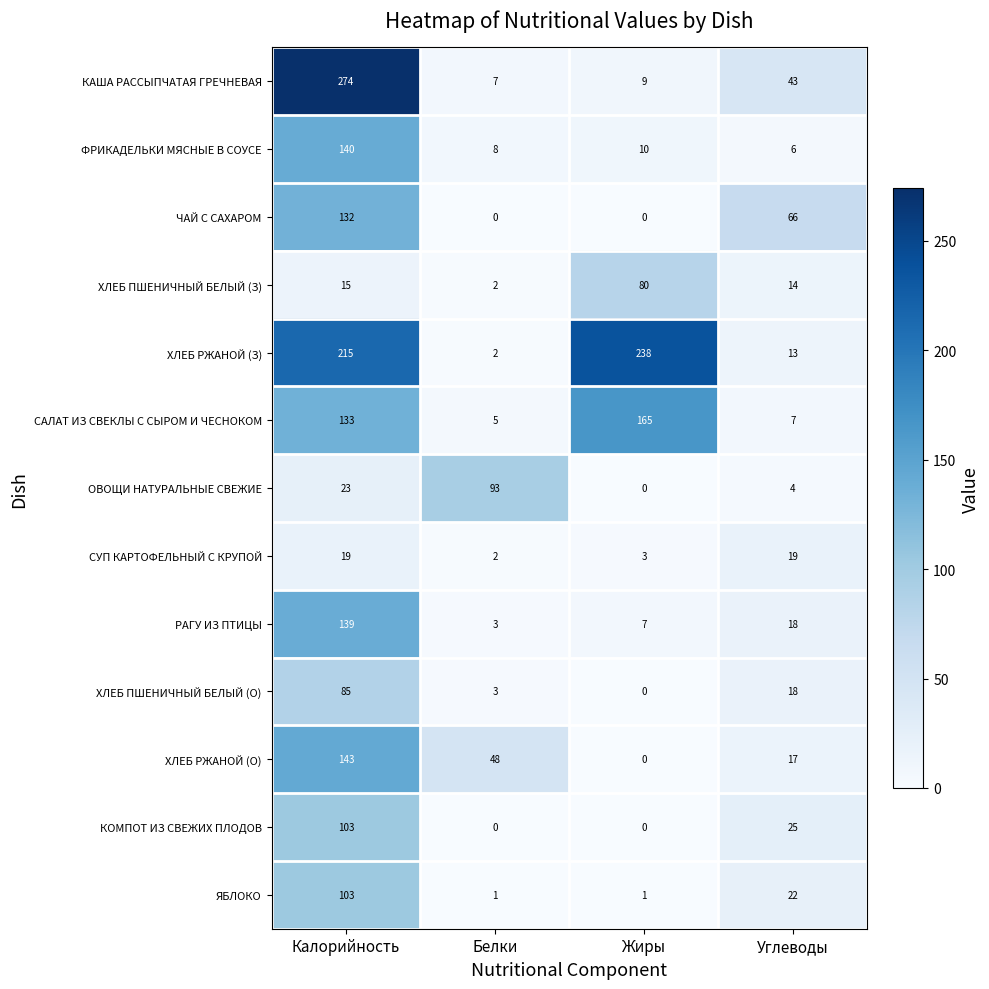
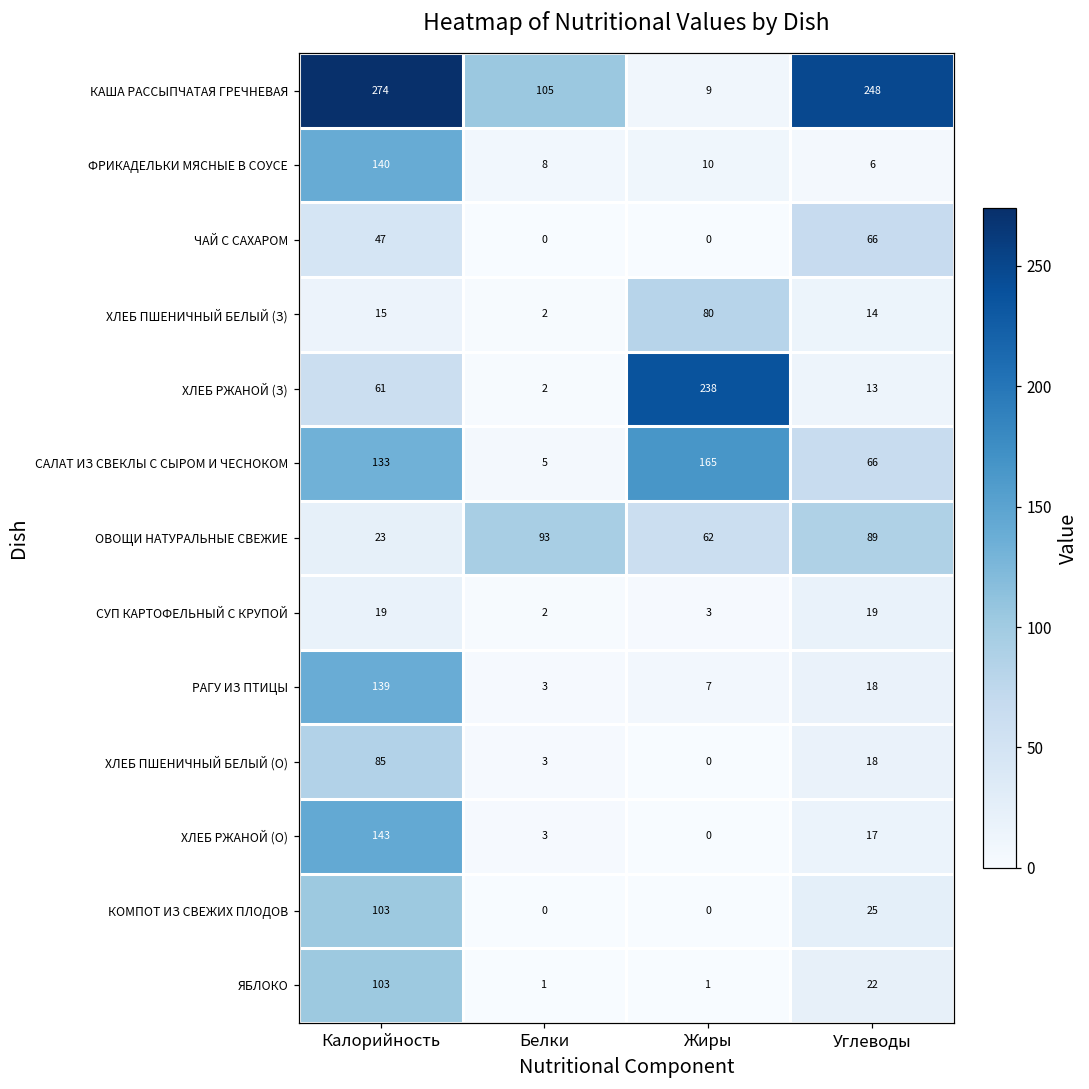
  {
    "КАША РАССЫПЧАТАЯ ГРЕЧНЕВАЯ": {
      "Калорийность": 274,
-     "Белки": 7,
+     "Белки": 105,
      "Жиры": 9,
-     "Углеводы": 43
+     "Углеводы": 248
    },
    "ФРИКАДЕЛЬКИ МЯСНЫЕ В СОУСЕ": {
      "Калорийность": 140,
      "Белки": 8,
      "Жиры": 10,
      "Углеводы": 6
    },
    "ЧАЙ С САХАРОМ": {
-     "Калорийность": 132,
+     "Калорийность": 47,
      "Белки": 0,
      "Жиры": 0,
      "Углеводы": 66
    },
    "ХЛЕБ ПШЕНИЧНЫЙ БЕЛЫЙ (З)": {
      "Калорийность": 15,
      "Белки": 2,
      "Жиры": 80,
      "Углеводы": 14
    },
    "ХЛЕБ РЖАНОЙ (З)": {
-     "Калорийность": 215,
+     "Калорийность": 61,
      "Белки": 2,
      "Жиры": 238,
      "Углеводы": 13
    },
    "САЛАТ ИЗ СВЕКЛЫ С СЫРОМ И ЧЕСНОКОМ": {
      "Калорийность": 133,
      "Белки": 5,
      "Жиры": 165,
-     "Углеводы": 7
+     "Углеводы": 66
    },
    "ОВОЩИ НАТУРАЛЬНЫЕ СВЕЖИЕ": {
      "Калорийность": 23,
      "Белки": 93,
-     "Жиры": 0,
-     "Углеводы": 4
+     "Жиры": 62,
+     "Углеводы": 89
    },
    "СУП КАРТОФЕЛЬНЫЙ С КРУПОЙ": {
      "Калорийность": 19,
      "Белки": 2,
      "Жиры": 3,
      "Углеводы": 19
    },
    "РАГУ ИЗ ПТИЦЫ": {
      "Калорийность": 139,
      "Белки": 3,
      "Жиры": 7,
      "Углеводы": 18
    },
    "ХЛЕБ ПШЕНИЧНЫЙ БЕЛЫЙ (О)": {
      "Калорийность": 85,
      "Белки": 3,
      "Жиры": 0,
      "Углеводы": 18
    },
    "ХЛЕБ РЖАНОЙ (О)": {
      "Калорийность": 143,
-     "Белки": 48,
+     "Белки": 3,
      "Жиры": 0,
      "Углеводы": 17
    },
    "КОМПОТ ИЗ СВЕЖИХ ПЛОДОВ": {
      "Калорийность": 103,
      "Белки": 0,
      "Жиры": 0,
      "Углеводы": 25
    },
    "ЯБЛОКО": {
      "Калорийность": 103,
      "Белки": 1,
      "Жиры": 1,
      "Углеводы": 22
    }
  }
